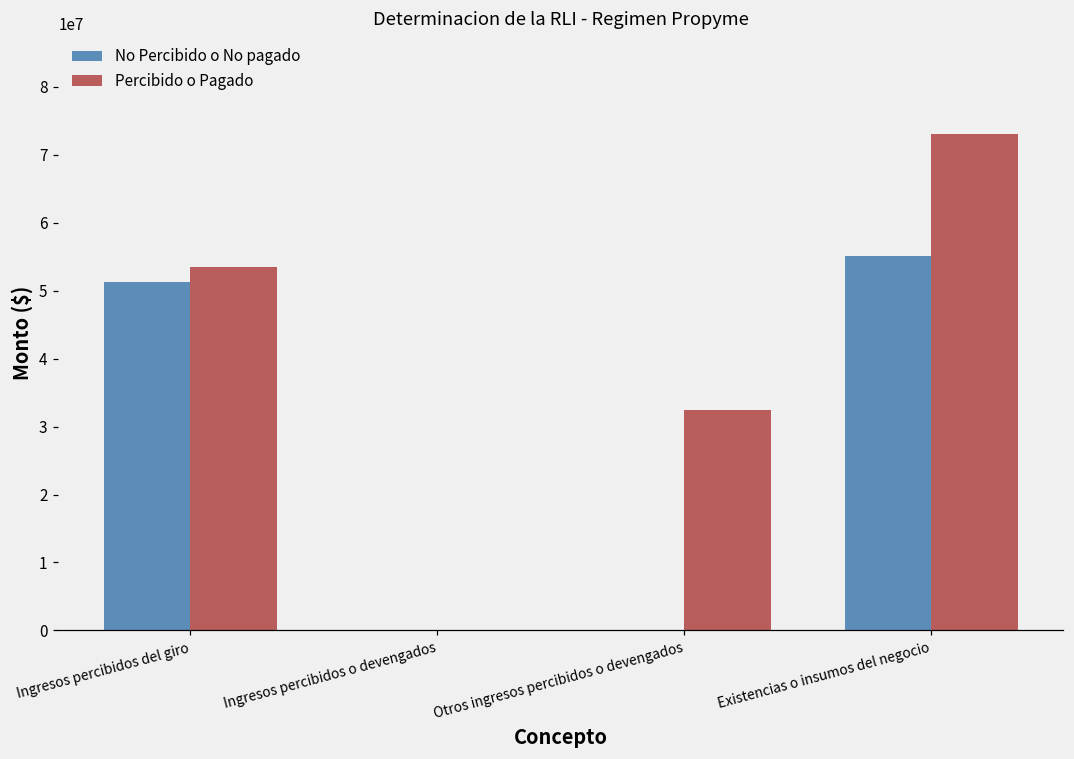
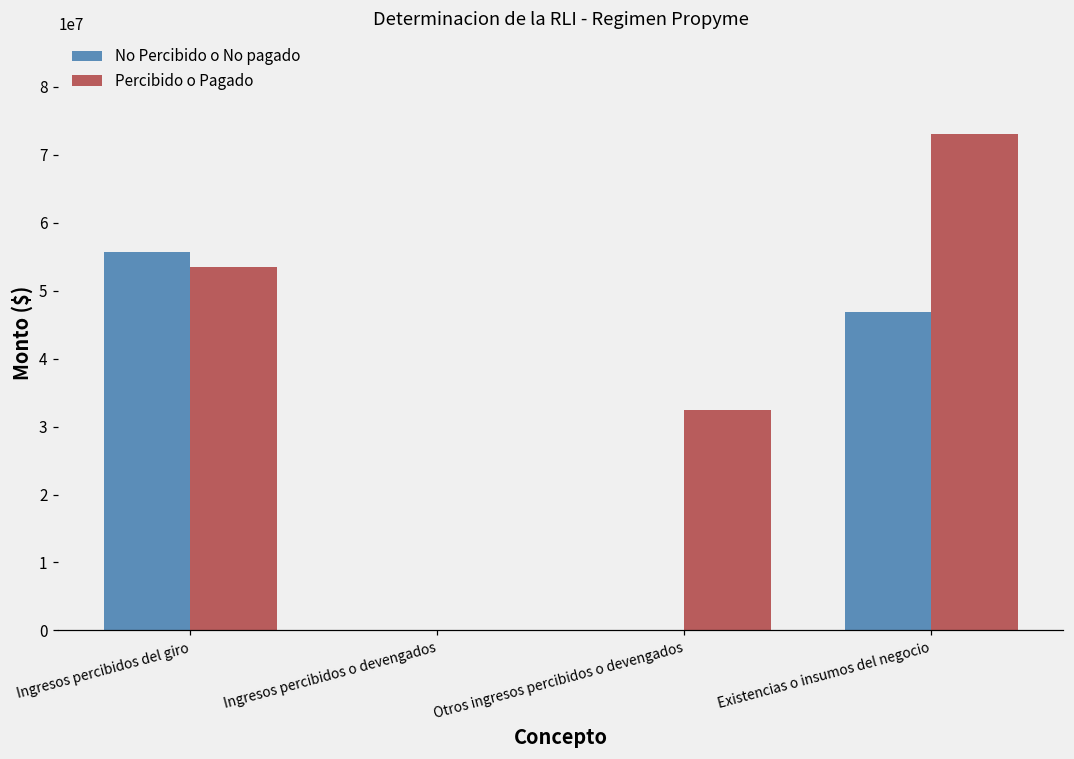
  {
    "No Percibido o No pagado": {
-     "Ingresos percibidos del giro": 51000000,
+     "Ingresos percibidos del giro": 56000000,
      "Ingresos percibidos o devengados": 0,
      "Otros ingresos percibidos o devengados": 0,
-     "Existencias o insumos del negocio": 55000000
+     "Existencias o insumos del negocio": 47000000
    },
    "Percibido o Pagado": {
      "Ingresos percibidos del giro": 54000000,
      "Ingresos percibidos o devengados": 0,
      "Otros ingresos percibidos o devengados": 32000000,
      "Existencias o insumos del negocio": 73000000
    }
  }
